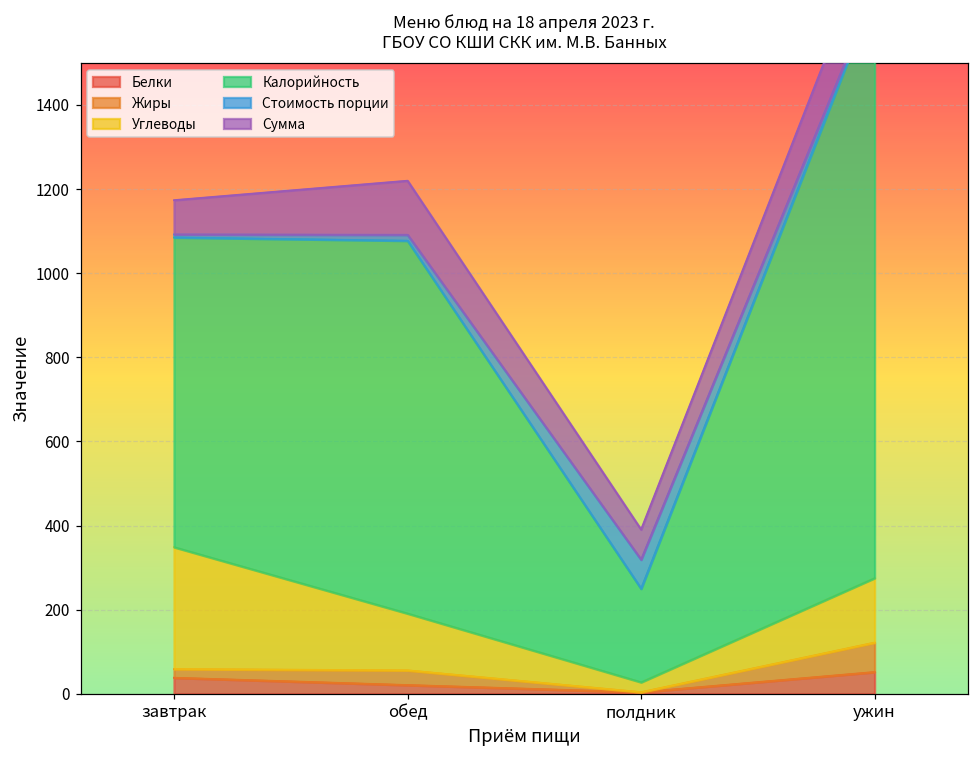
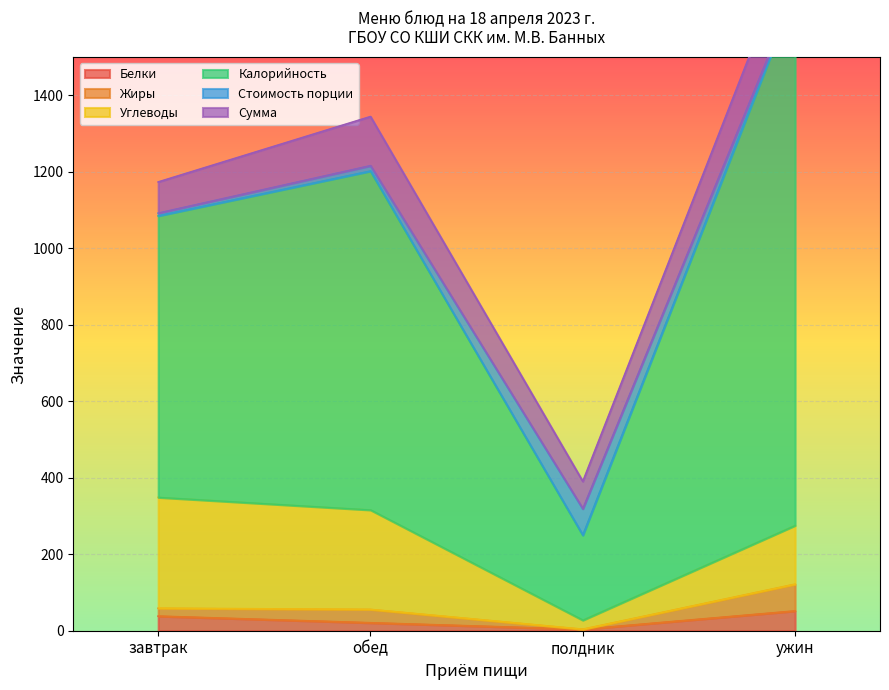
  {
    "Углеводы": {
      "завтрак": 290,
-     "обед": 140,
+     "обед": 260,
      "полдник": 20,
      "ужин": 150
    },
    "Калорийность": {
      "завтрак": 740,
      "обед": 890,
      "полдник": 220
    },
    "Стоимость порции": {
      "завтрак": 10,
      "обед": 10,
      "полдник": 70
    },
    "Сумма": {
      "завтрак": 80,
      "обед": 130,
      "полдник": 70
    }
  }
